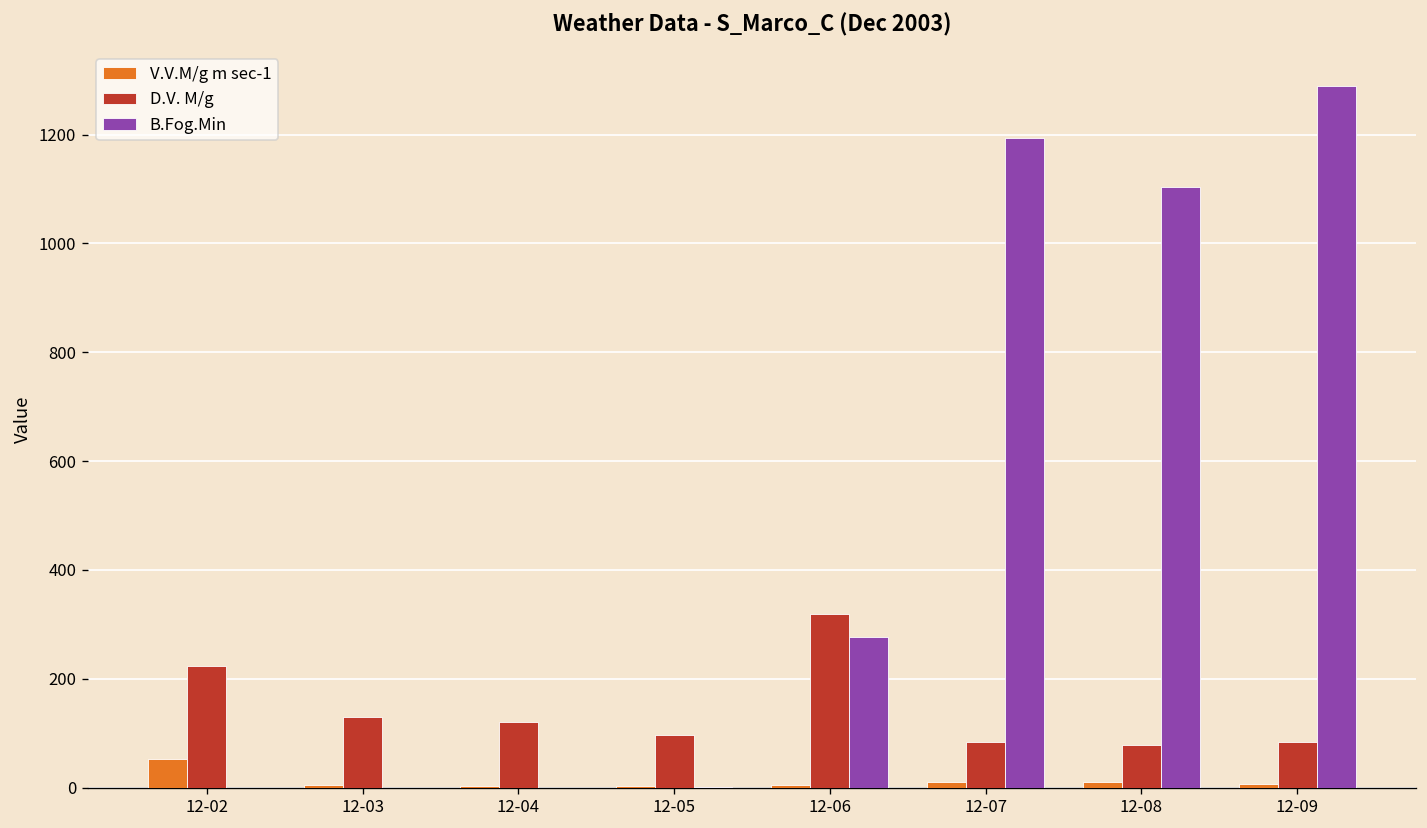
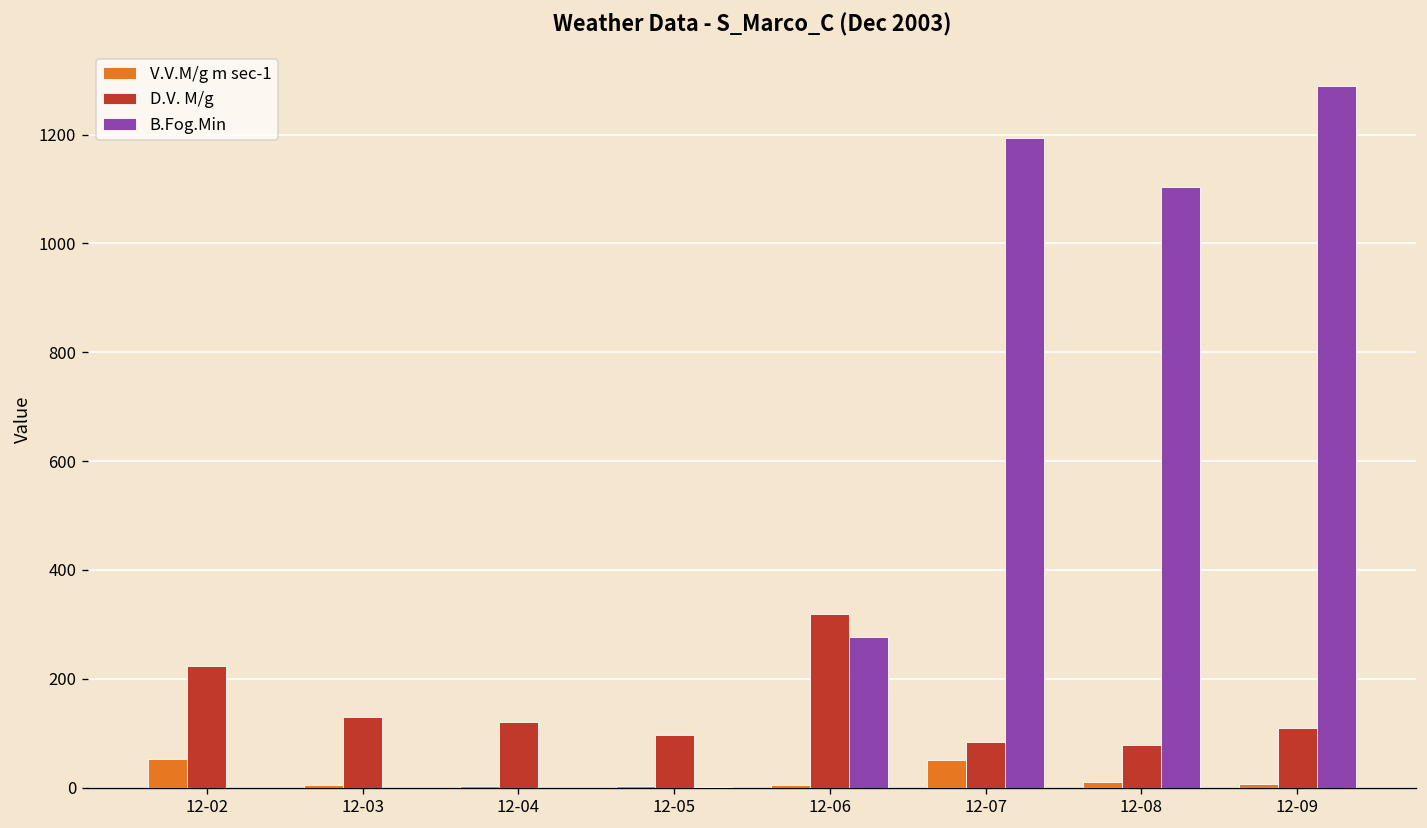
  {
    "V.V.M/g m sec-1": {
      "12-02": 50,
-     "12-07": 10,
+     "12-07": 50,
      "12-08": 10,
      "12-09": 10
    },
    "D.V. M/g": {
      "12-02": 220,
      "12-03": 130,
      "12-04": 120,
      "12-05": 100,
      "12-06": 320,
      "12-07": 80,
      "12-08": 80,
-     "12-09": 80
+     "12-09": 110
    },
    "B.Fog.Min": {
      "12-02": 0,
      "12-03": 0,
      "12-04": 0,
      "12-06": 280,
      "12-07": 1190,
      "12-08": 1100,
      "12-09": 1290
    }
  }
